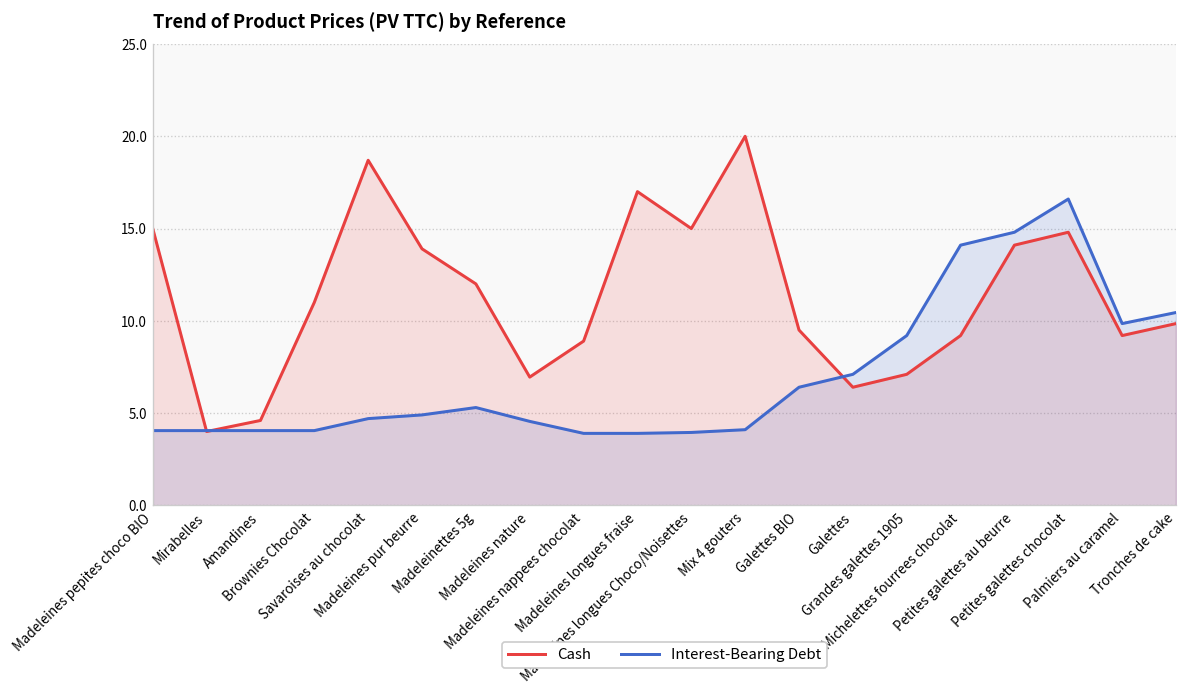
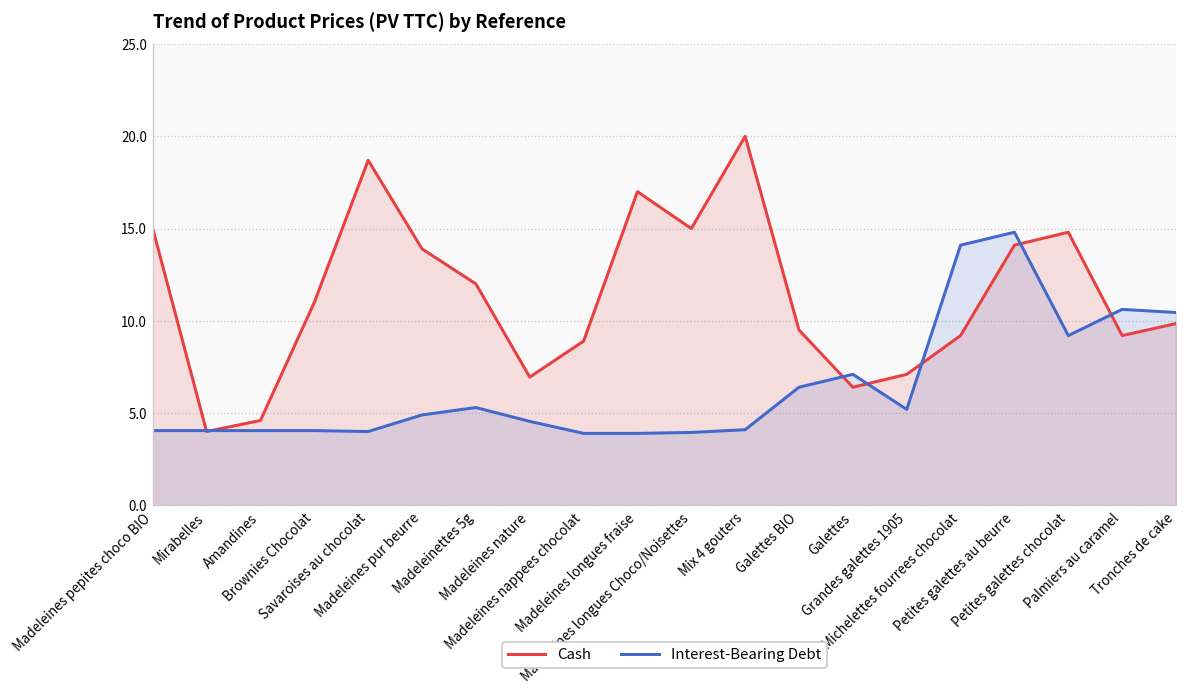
  {
    "Cash": {
      "Madeleines pepites choco BIO": 15.0,
      "Amandines": 4.6,
      "Brownies Chocolat": 11.0,
      "Savaroises au chocolat": 18.7,
      "Madeleines pur beurre": 13.9,
      "Madeleinettes 5g": 12.0,
      "Madeleines nature": 7.0,
      "Madeleines nappees chocolat": 8.9,
      "Madeleines longues fraise": 17.0,
      "Madeleines longues Choco/Noisettes": 15.0,
      "Mix 4 gouters": 20.0,
      "Galettes BIO": 9.5,
      "Galettes": 6.4,
      "Grandes galettes 1905": 7.1,
      "Michelettes fourrees chocolat": 9.2,
      "Petites galettes au beurre": 14.1,
      "Petites galettes chocolat": 14.8,
      "Palmiers au caramel": 9.2,
      "Tronches de cake": 9.9
    },
    "Interest-Bearing Debt": {
      "Madeleines pepites choco BIO": 4.1,
      "Amandines": 4.1,
      "Brownies Chocolat": 4.1,
-     "Savaroises au chocolat": 4.7,
+     "Savaroises au chocolat": 4.0,
      "Madeleines pur beurre": 4.9,
      "Madeleinettes 5g": 5.3,
      "Madeleines nature": 4.6,
      "Madeleines nappees chocolat": 3.9,
      "Madeleines longues fraise": 3.9,
      "Madeleines longues Choco/Noisettes": 4.0,
      "Mix 4 gouters": 4.1,
      "Galettes BIO": 6.4,
      "Galettes": 7.1,
-     "Grandes galettes 1905": 9.2,
+     "Grandes galettes 1905": 5.2,
      "Michelettes fourrees chocolat": 14.1,
      "Petites galettes au beurre": 14.8,
-     "Petites galettes chocolat": 16.6,
-     "Palmiers au caramel": 9.9,
+     "Petites galettes chocolat": 9.2,
+     "Palmiers au caramel": 10.6,
      "Tronches de cake": 10.5
    }
  }
